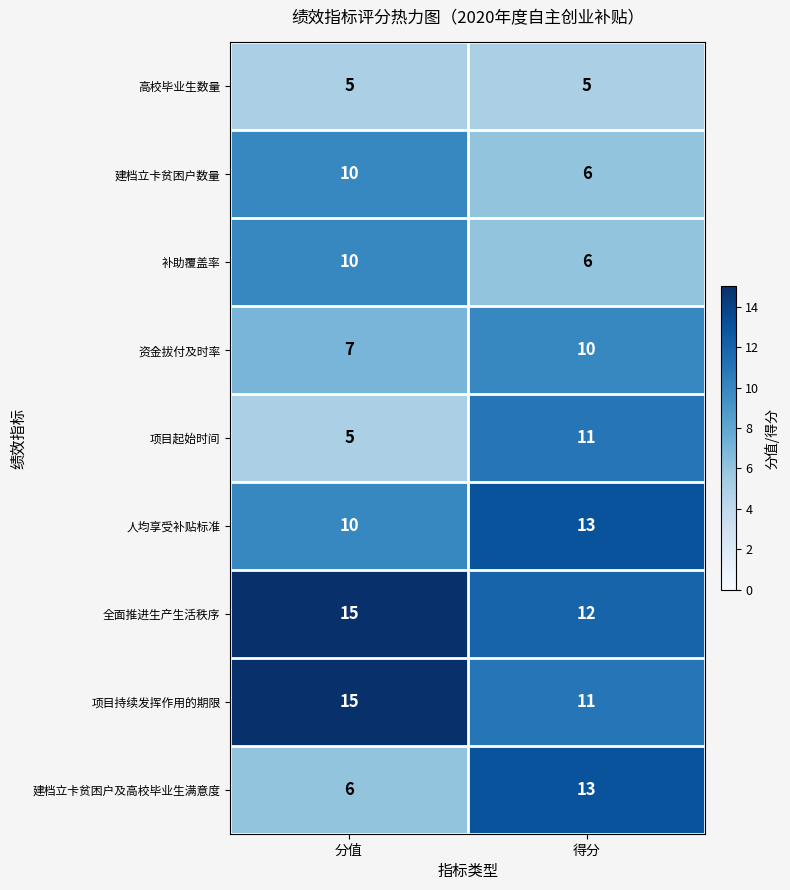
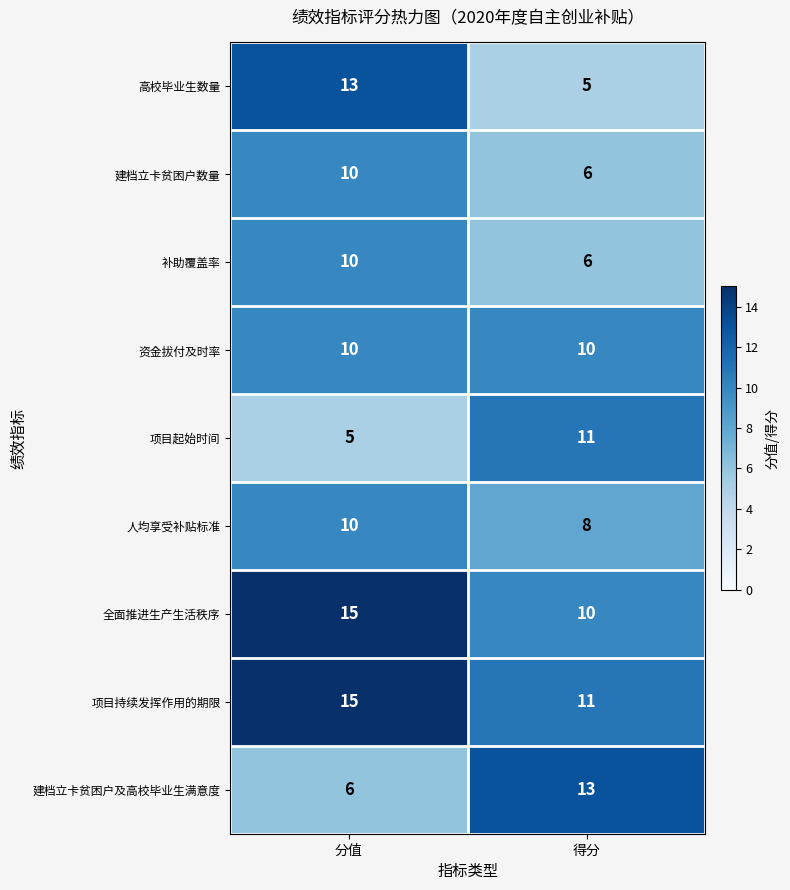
  {
    "高校毕业生数量": {
-     "分值": 5,
+     "分值": 13,
      "得分": 5
    },
    "建档立卡贫困户数量": {
      "分值": 10,
      "得分": 6
    },
    "补助覆盖率": {
      "分值": 10,
      "得分": 6
    },
    "资金拔付及时率": {
-     "分值": 7,
+     "分值": 10,
      "得分": 10
    },
    "项目起始时间": {
      "分值": 5,
      "得分": 11
    },
    "人均享受补贴标准": {
      "分值": 10,
-     "得分": 13
+     "得分": 8
    },
    "全面推进生产生活秩序": {
      "分值": 15,
-     "得分": 12
+     "得分": 10
    },
    "项目持续发挥作用的期限": {
      "分值": 15,
      "得分": 11
    },
    "建档立卡贫困户及高校毕业生满意度": {
      "分值": 6,
      "得分": 13
    }
  }
